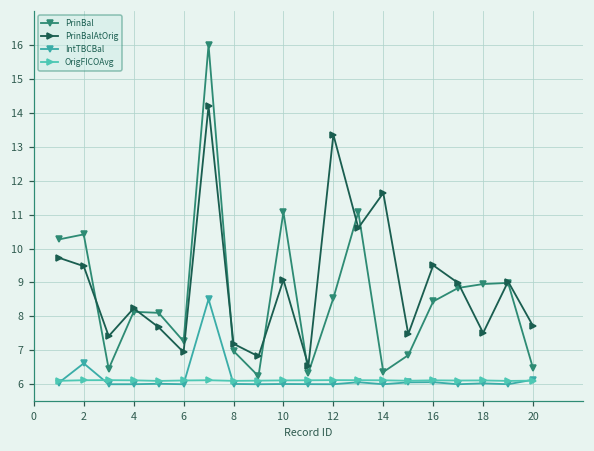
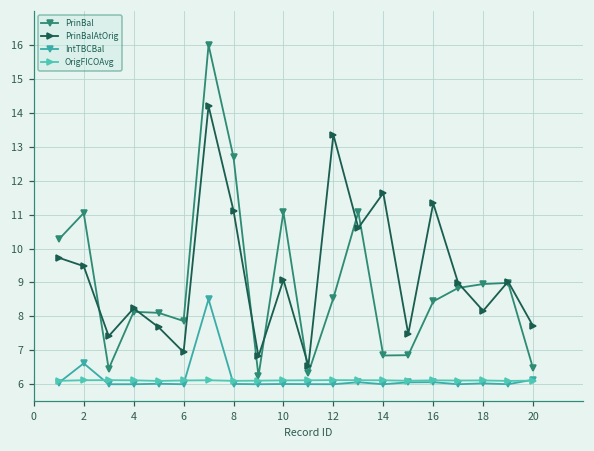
  {
    "PrinBal": {
-     "2": 10.4,
+     "2": 11.0,
      "4": 8.1,
-     "6": 7.3,
-     "8": 7.0,
+     "6": 7.9,
+     "8": 12.7,
      "10": 11.1,
      "12": 8.5,
-     "14": 6.4,
+     "14": 6.8,
      "16": 8.4,
      "18": 9.0,
      "20": 6.5
    },
    "PrinBalAtOrig": {
      "2": 9.5,
      "4": 8.2,
      "6": 6.9,
-     "8": 7.2,
+     "8": 11.1,
      "10": 9.1,
      "12": 13.4,
      "14": 11.6,
-     "16": 9.5,
-     "18": 7.5,
+     "16": 11.3,
+     "18": 8.2,
      "20": 7.7
    }
  }
